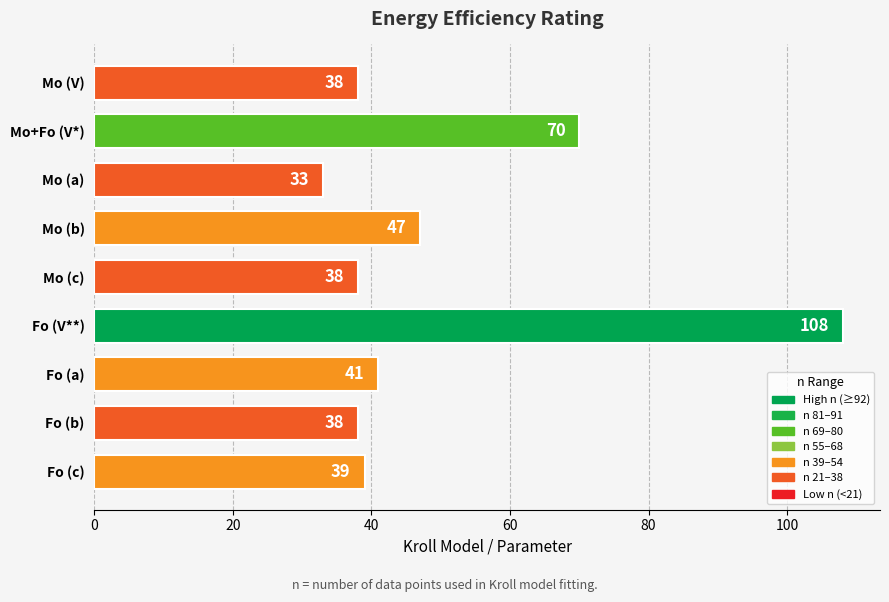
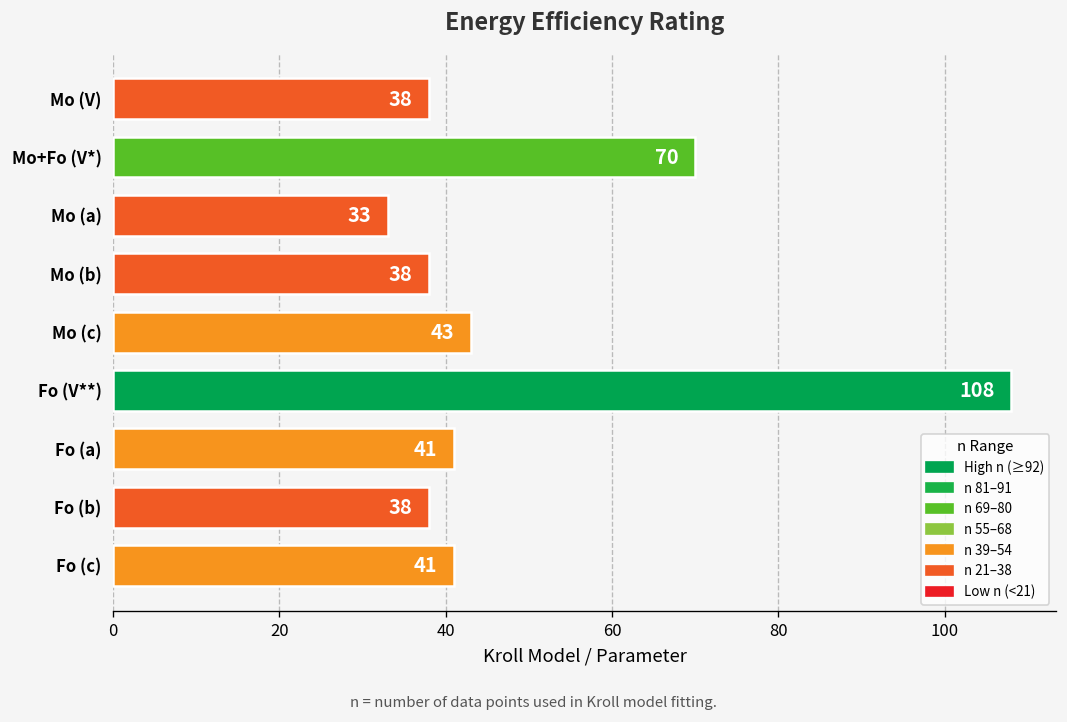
  {
    "Mo (V)": 38,
    "Mo+Fo (V*)": 70,
    "Mo (a)": 33,
-   "Mo (b)": 47,
-   "Mo (c)": 38,
+   "Mo (b)": 38,
+   "Mo (c)": 43,
    "Fo (V**)": 108,
    "Fo (a)": 41,
    "Fo (b)": 38,
-   "Fo (c)": 39
+   "Fo (c)": 41
  }
